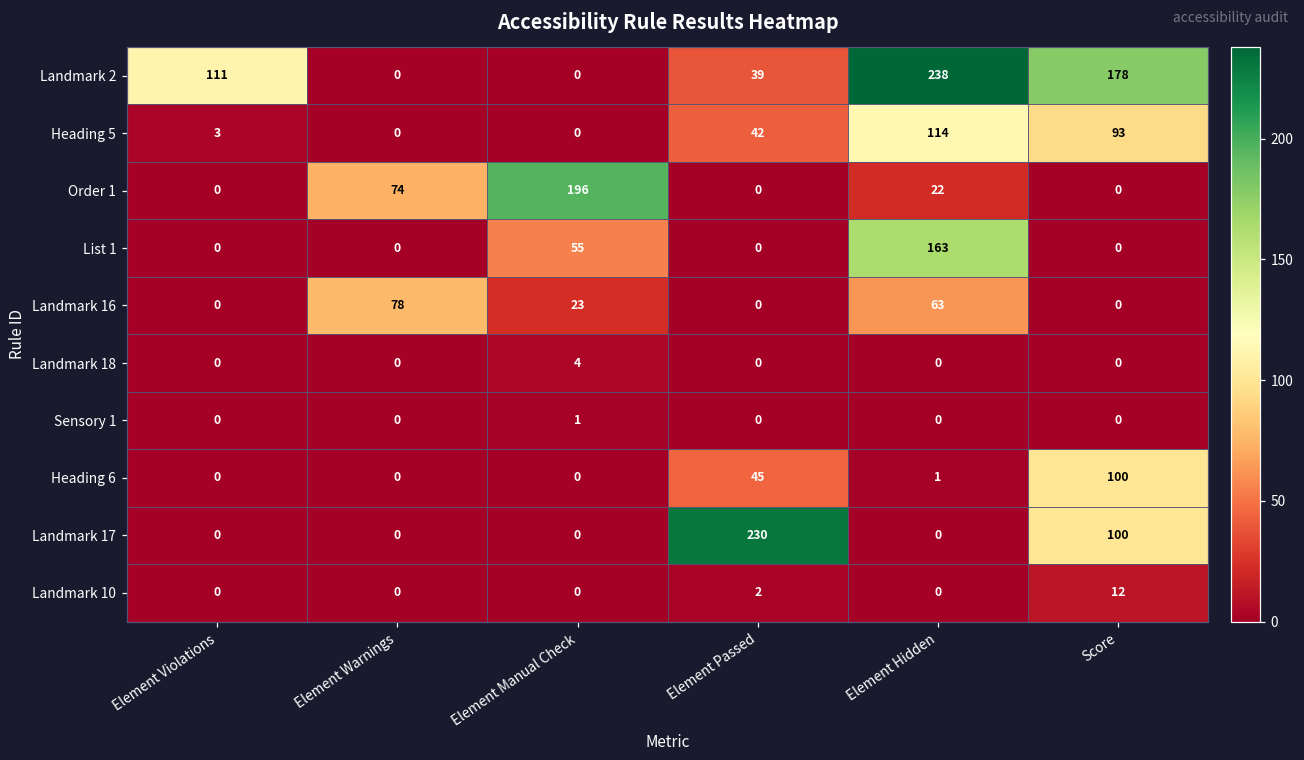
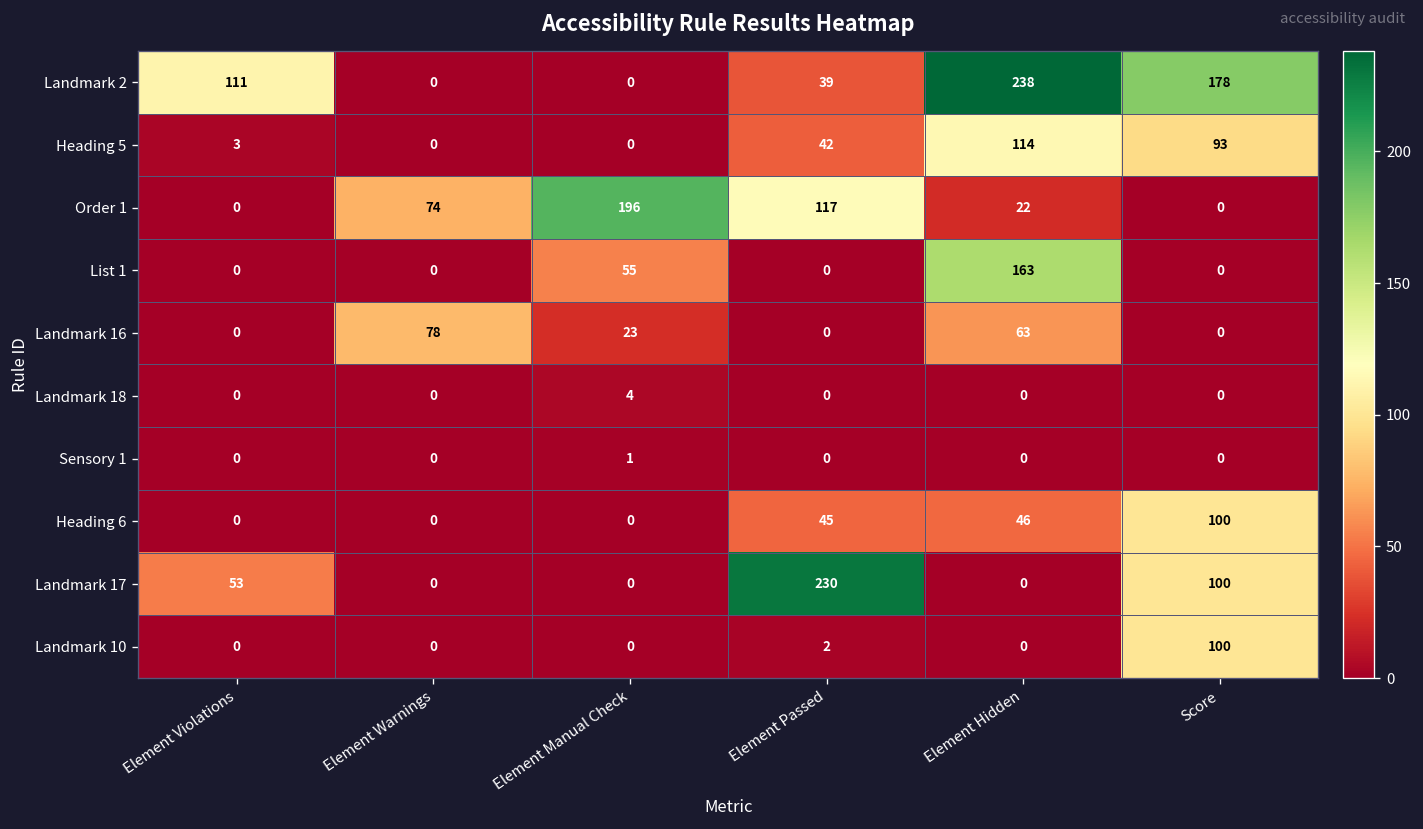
  {
    "Landmark 2": {
      "Element Violations": 111,
      "Element Warnings": 0,
      "Element Manual Check": 0,
      "Element Passed": 39,
      "Element Hidden": 238,
      "Score": 178
    },
    "Heading 5": {
      "Element Violations": 3,
      "Element Warnings": 0,
      "Element Manual Check": 0,
      "Element Passed": 42,
      "Element Hidden": 114,
      "Score": 93
    },
    "Order 1": {
      "Element Violations": 0,
      "Element Warnings": 74,
      "Element Manual Check": 196,
-     "Element Passed": 0,
+     "Element Passed": 117,
      "Element Hidden": 22,
      "Score": 0
    },
    "List 1": {
      "Element Violations": 0,
      "Element Warnings": 0,
      "Element Manual Check": 55,
      "Element Passed": 0,
      "Element Hidden": 163,
      "Score": 0
    },
    "Landmark 16": {
      "Element Violations": 0,
      "Element Warnings": 78,
      "Element Manual Check": 23,
      "Element Passed": 0,
      "Element Hidden": 63,
      "Score": 0
    },
    "Landmark 18": {
      "Element Violations": 0,
      "Element Warnings": 0,
      "Element Manual Check": 4,
      "Element Passed": 0,
      "Element Hidden": 0,
      "Score": 0
    },
    "Sensory 1": {
      "Element Violations": 0,
      "Element Warnings": 0,
      "Element Manual Check": 1,
      "Element Passed": 0,
      "Element Hidden": 0,
      "Score": 0
    },
    "Heading 6": {
      "Element Violations": 0,
      "Element Warnings": 0,
      "Element Manual Check": 0,
      "Element Passed": 45,
-     "Element Hidden": 1,
+     "Element Hidden": 46,
      "Score": 100
    },
    "Landmark 17": {
-     "Element Violations": 0,
+     "Element Violations": 53,
      "Element Warnings": 0,
      "Element Manual Check": 0,
      "Element Passed": 230,
      "Element Hidden": 0,
      "Score": 100
    },
    "Landmark 10": {
      "Element Violations": 0,
      "Element Warnings": 0,
      "Element Manual Check": 0,
      "Element Passed": 2,
      "Element Hidden": 0,
-     "Score": 12
+     "Score": 100
    }
  }
